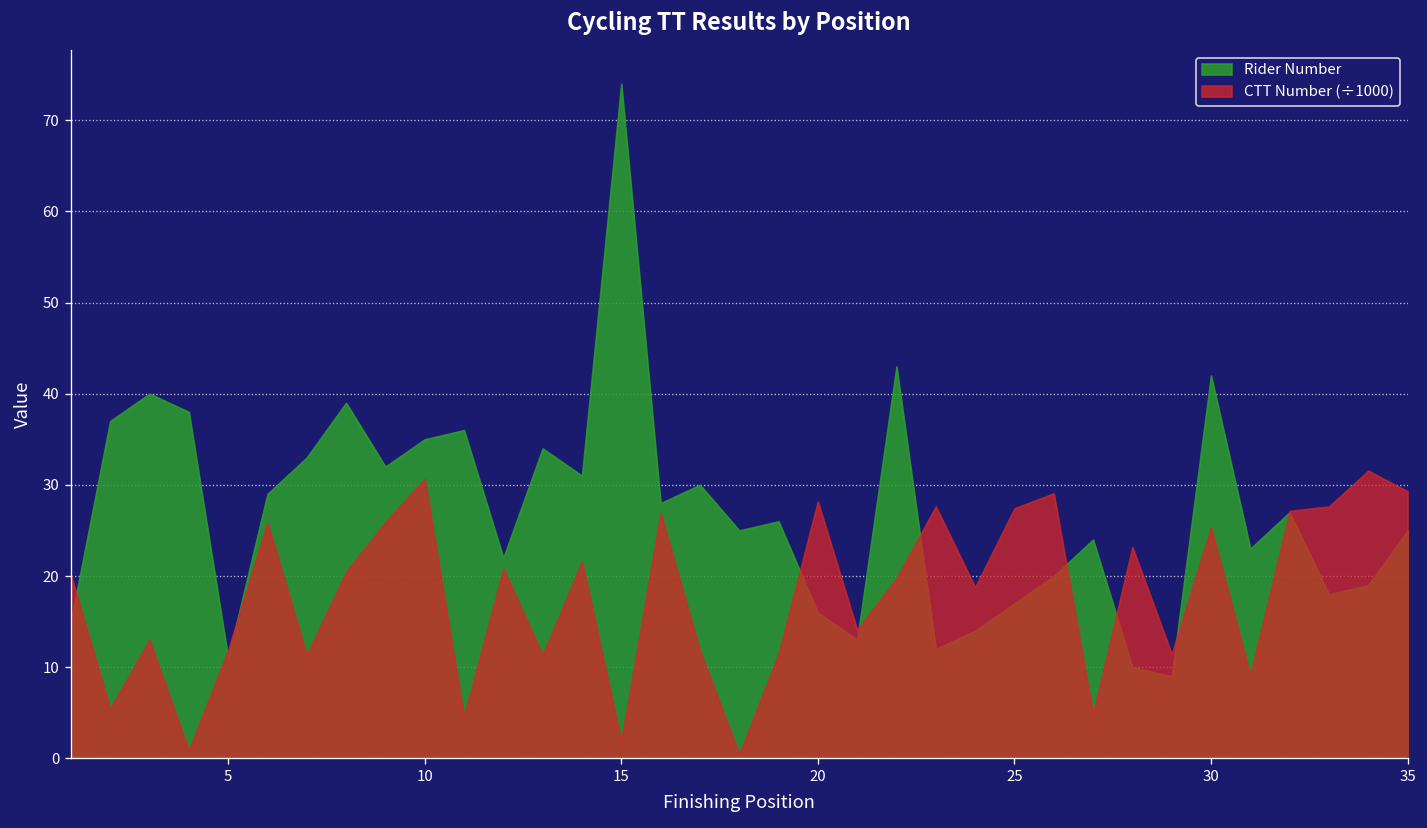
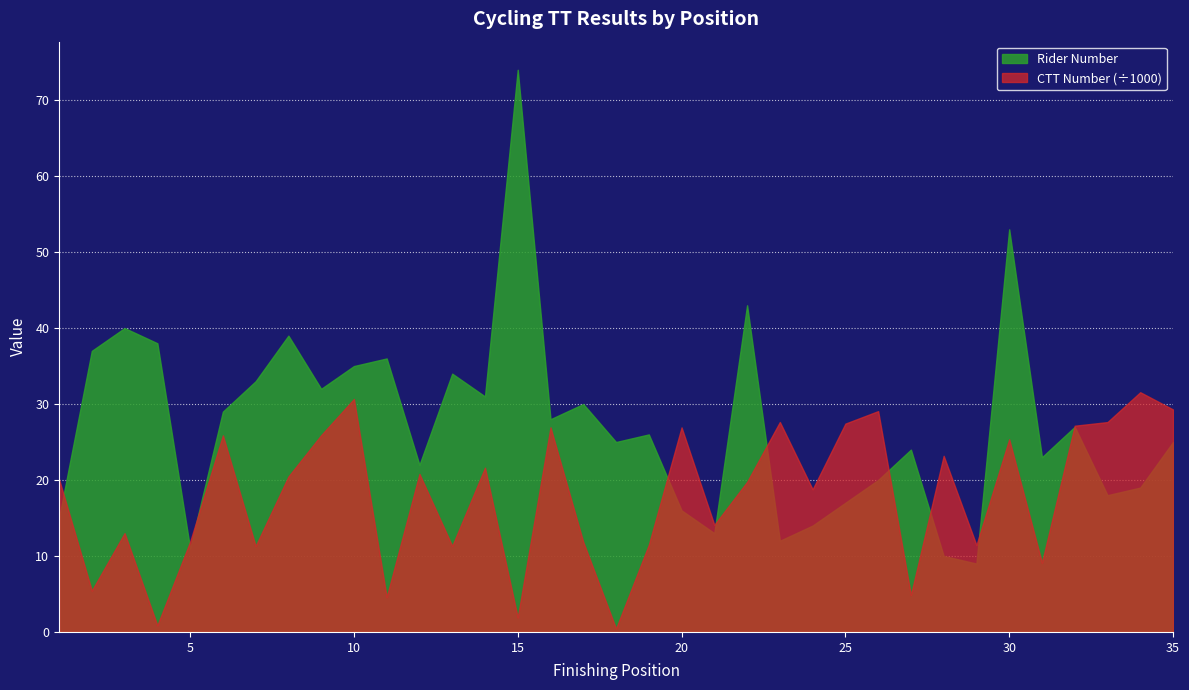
  {
    "Rider Number": {
      "5": 11,
      "10": 35,
      "15": 74,
      "20": 16,
      "25": 17,
-     "30": 42,
+     "30": 53,
      "35": 25
    },
    "CTT Number (÷1000)": {
      "5": 12,
      "10": 31,
      "15": 2,
-     "20": 28,
+     "20": 27,
      "25": 27,
      "30": 25,
      "35": 29
    }
  }
